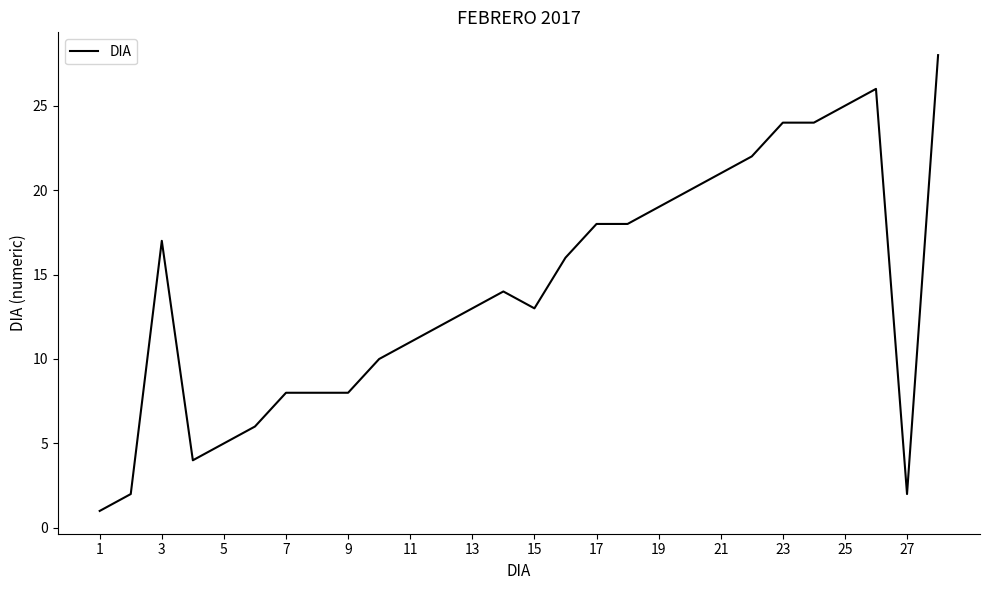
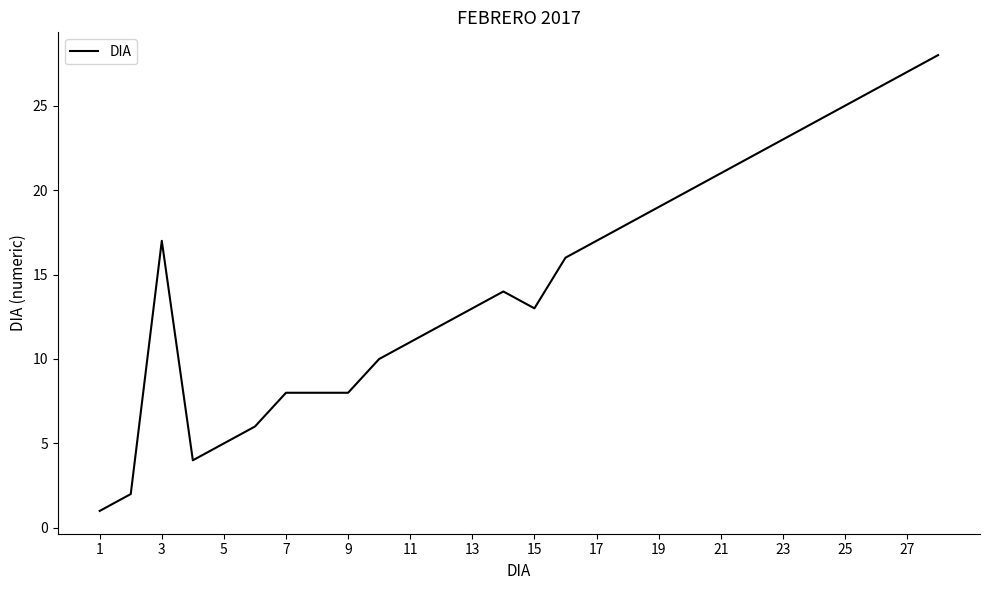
  {
    "1": 1,
    "3": 17,
    "5": 5,
    "7": 8,
    "9": 8,
    "11": 11,
    "13": 13,
    "15": 13,
-   "17": 18,
+   "17": 17,
    "19": 19,
    "21": 21,
-   "23": 24,
+   "23": 23,
    "25": 25,
-   "27": 2
+   "27": 27
  }
